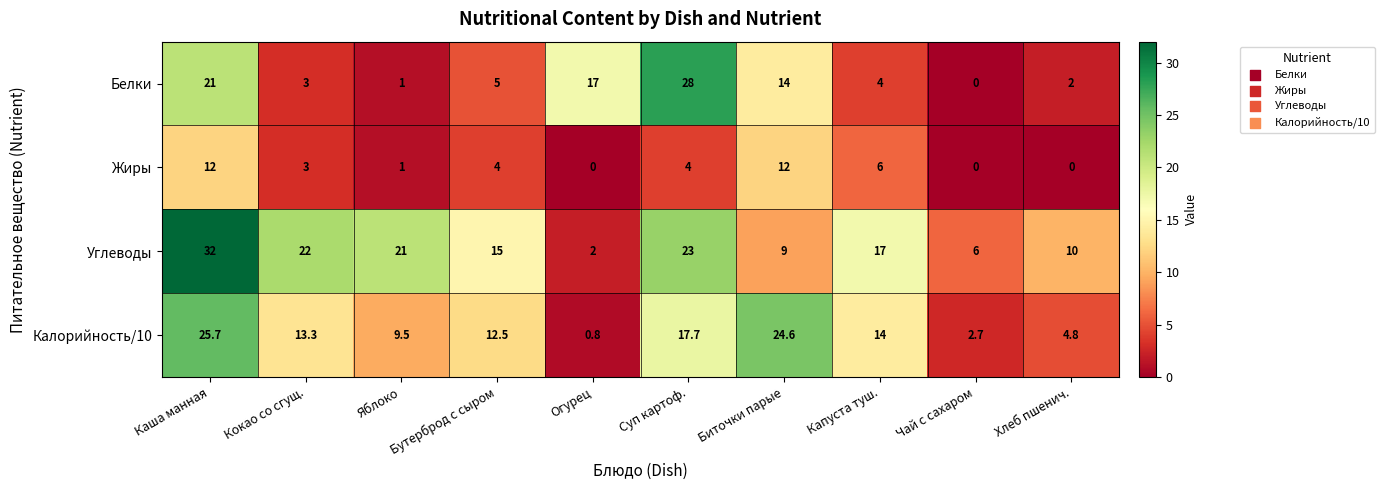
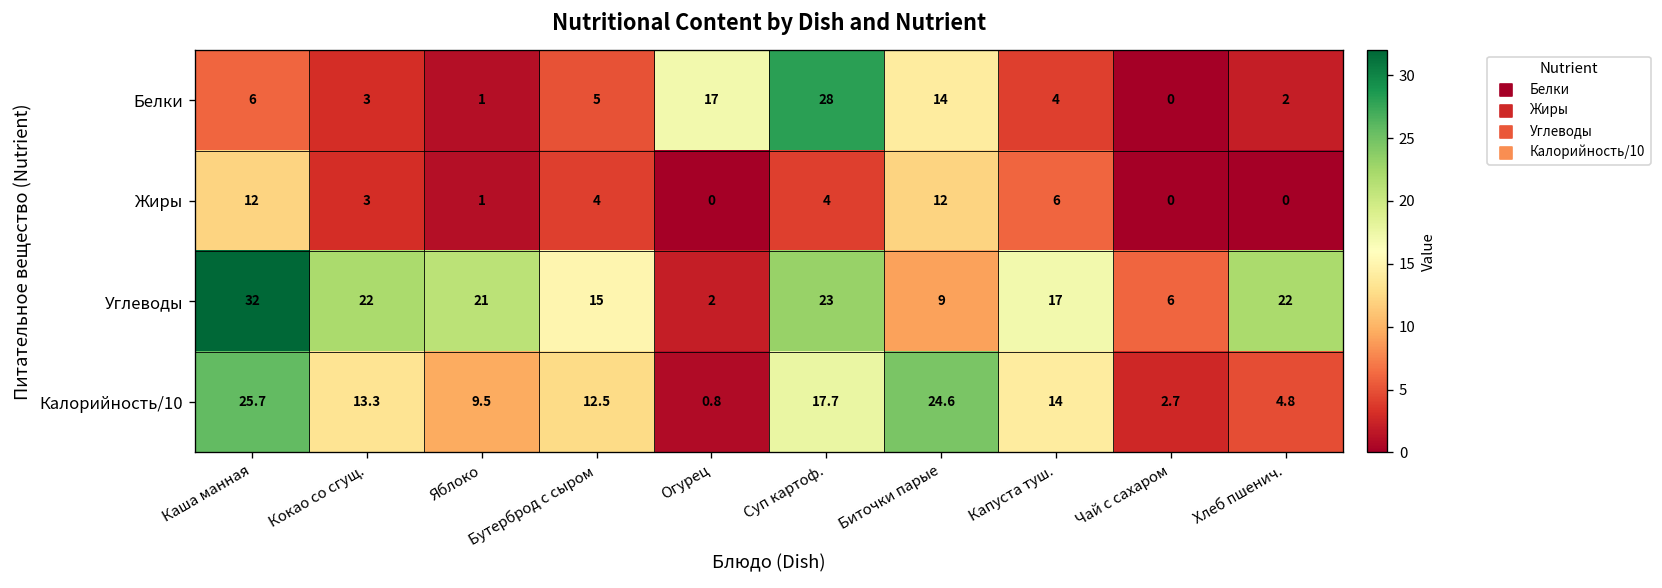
  {
    "Белки": {
-     "Каша манная": 21,
+     "Каша манная": 6,
      "Кокао со сгущ.": 3,
      "Яблоко": 1,
      "Бутерброд с сыром": 5,
      "Огурец": 17,
      "Суп картоф.": 28,
      "Биточки парые": 14,
      "Капуста туш.": 4,
      "Чай с сахаром": 0,
      "Хлеб пшенич.": 2
    },
    "Жиры": {
      "Каша манная": 12,
      "Кокао со сгущ.": 3,
      "Яблоко": 1,
      "Бутерброд с сыром": 4,
      "Огурец": 0,
      "Суп картоф.": 4,
      "Биточки парые": 12,
      "Капуста туш.": 6,
      "Чай с сахаром": 0,
      "Хлеб пшенич.": 0
    },
    "Углеводы": {
      "Каша манная": 32,
      "Кокао со сгущ.": 22,
      "Яблоко": 21,
      "Бутерброд с сыром": 15,
      "Огурец": 2,
      "Суп картоф.": 23,
      "Биточки парые": 9,
      "Капуста туш.": 17,
      "Чай с сахаром": 6,
-     "Хлеб пшенич.": 10
+     "Хлеб пшенич.": 22
    },
    "Калорийность/10": {
      "Каша манная": 25.7,
      "Кокао со сгущ.": 13.3,
      "Яблоко": 9.5,
      "Бутерброд с сыром": 12.5,
      "Огурец": 0.8,
      "Суп картоф.": 17.7,
      "Биточки парые": 24.6,
      "Капуста туш.": 14,
      "Чай с сахаром": 2.7,
      "Хлеб пшенич.": 4.8
    }
  }
